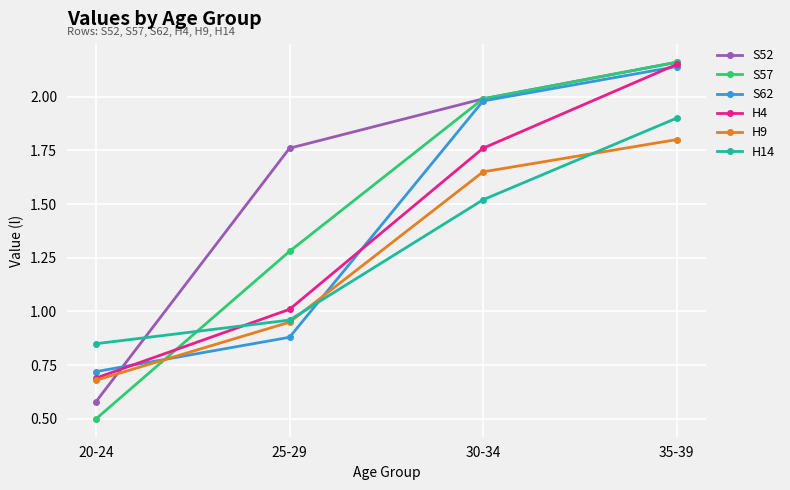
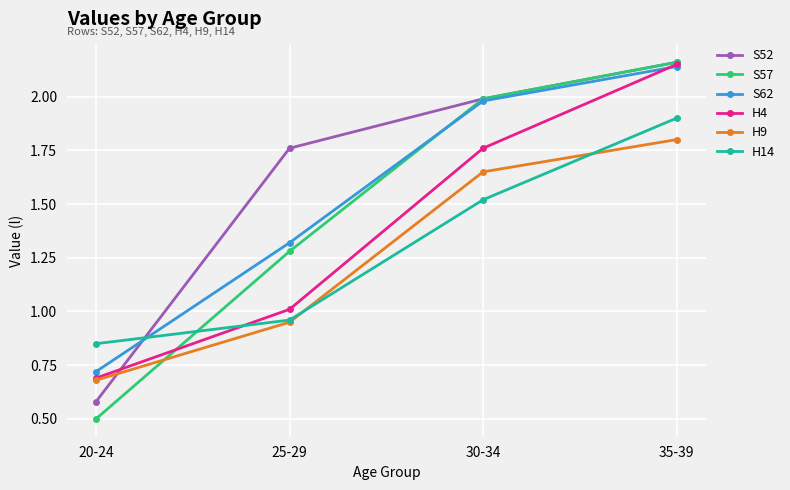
  {
    "S52": {
      "20-24": 0.58,
      "25-29": 1.76
    },
    "S62": {
      "20-24": 0.72,
-     "25-29": 0.88
+     "25-29": 1.32
    },
    "H4": {
      "25-29": 1.01,
      "30-34": 1.76
    },
    "H9": {
      "30-34": 1.65,
      "35-39": 1.80
    }
  }
